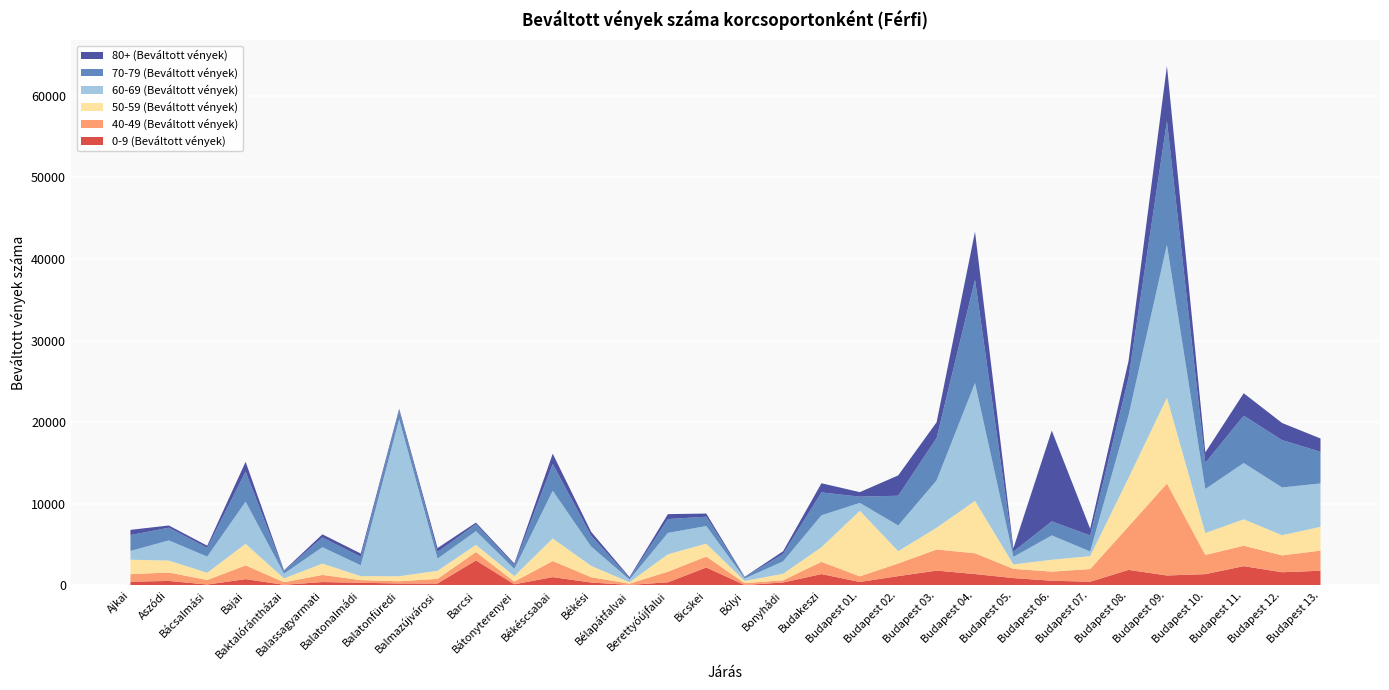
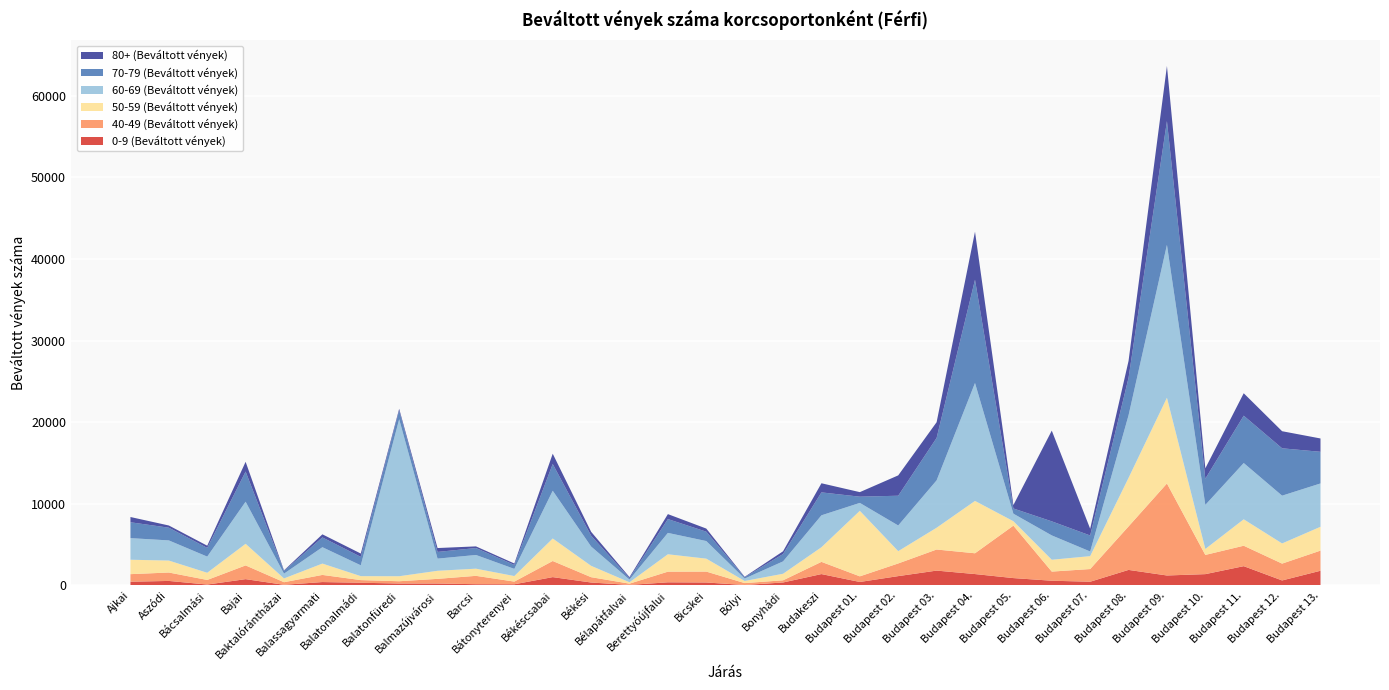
  {
    "0-9 (Beváltott vények)": {
      "Ajkai": 0,
      "Aszódi": 1000,
      "Bajai": 1000,
      "Balassagyarmati": 0,
      "Balatonalmádi": 0,
-     "Barcsi": 3000,
+     "Barcsi": 0,
      "Békéscsabai": 1000,
      "Békési": 0,
      "Berettyóújfalui": 0,
-     "Bicskei": 2000,
+     "Bicskei": 0,
      "Budakeszi": 1000,
      "Budapest 01.": 0,
      "Budapest 02.": 1000,
      "Budapest 03.": 2000,
      "Budapest 04.": 1000,
      "Budapest 05.": 1000,
      "Budapest 06.": 1000,
      "Budapest 07.": 0,
      "Budapest 08.": 2000,
      "Budapest 09.": 1000,
      "Budapest 10.": 1000,
      "Budapest 11.": 2000,
-     "Budapest 12.": 2000,
+     "Budapest 12.": 1000,
      "Budapest 13.": 2000
    },
    "40-49 (Beváltott vények)": {
      "Ajkai": 1000,
      "Aszódi": 1000,
      "Bácsalmási": 1000,
      "Bajai": 2000,
      "Baktalórántházai": 0,
      "Balassagyarmati": 1000,
      "Balatonalmádi": 0,
      "Balmazújvárosi": 1000,
      "Barcsi": 1000,
      "Bátonyterenyei": 0,
      "Békéscsabai": 2000,
      "Békési": 1000,
      "Berettyóújfalui": 1000,
      "Bicskei": 1000,
      "Budakeszi": 1000,
      "Budapest 01.": 1000,
      "Budapest 02.": 2000,
      "Budapest 03.": 3000,
      "Budapest 04.": 3000,
-     "Budapest 05.": 1000,
+     "Budapest 05.": 6000,
      "Budapest 06.": 1000,
      "Budapest 07.": 2000,
      "Budapest 08.": 5000,
      "Budapest 09.": 11000,
      "Budapest 10.": 2000,
      "Budapest 11.": 3000,
      "Budapest 12.": 2000,
      "Budapest 13.": 2000
    },
    "50-59 (Beváltott vények)": {
      "Ajkai": 2000,
      "Aszódi": 1000,
      "Bácsalmási": 1000,
      "Bajai": 3000,
      "Baktalórántházai": 0,
      "Balassagyarmati": 1000,
      "Balatonalmádi": 0,
      "Balatonfüredi": 1000,
      "Balmazújvárosi": 1000,
      "Barcsi": 1000,
      "Bátonyterenyei": 1000,
      "Békéscsabai": 3000,
      "Békési": 1000,
      "Berettyóújfalui": 2000,
      "Bicskei": 2000,
      "Bonyhádi": 1000,
      "Budakeszi": 2000,
      "Budapest 01.": 8000,
      "Budapest 02.": 2000,
      "Budapest 03.": 3000,
      "Budapest 04.": 6000,
      "Budapest 05.": 1000,
      "Budapest 06.": 1000,
      "Budapest 07.": 2000,
      "Budapest 08.": 6000,
      "Budapest 09.": 10000,
-     "Budapest 10.": 3000,
+     "Budapest 10.": 1000,
      "Budapest 11.": 3000,
      "Budapest 12.": 2000,
      "Budapest 13.": 3000
    },
    "60-69 (Beváltott vények)": {
-     "Ajkai": 1000,
+     "Ajkai": 3000,
      "Aszódi": 2000,
      "Bácsalmási": 2000,
      "Bajai": 5000,
      "Baktalórántházai": 1000,
      "Balassagyarmati": 2000,
      "Balatonalmádi": 1000,
      "Balatonfüredi": 19000,
      "Balmazújvárosi": 1000,
      "Barcsi": 2000,
      "Bátonyterenyei": 1000,
      "Békéscsabai": 6000,
      "Békési": 2000,
      "Berettyóújfalui": 3000,
      "Bicskei": 2000,
      "Bonyhádi": 2000,
      "Budakeszi": 4000,
      "Budapest 01.": 1000,
      "Budapest 02.": 3000,
      "Budapest 03.": 6000,
      "Budapest 04.": 14000,
      "Budapest 05.": 1000,
      "Budapest 06.": 3000,
      "Budapest 07.": 1000,
      "Budapest 08.": 8000,
      "Budapest 09.": 19000,
      "Budapest 10.": 5000,
      "Budapest 11.": 7000,
      "Budapest 12.": 6000,
      "Budapest 13.": 5000
    },
    "70-79 (Beváltott vények)": {
      "Ajkai": 2000,
      "Bajai": 4000,
      "Balassagyarmati": 1000,
      "Balatonalmádi": 1000,
      "Balmazújvárosi": 1000,
      "Békéscsabai": 3000,
      "Békési": 1000,
      "Berettyóújfalui": 2000,
      "Bicskei": 1000,
      "Bonyhádi": 1000,
      "Budakeszi": 3000,
      "Budapest 01.": 1000,
      "Budapest 02.": 4000,
      "Budapest 03.": 5000,
      "Budapest 04.": 13000,
      "Budapest 05.": 1000,
      "Budapest 06.": 2000,
      "Budapest 07.": 2000,
      "Budapest 08.": 5000,
      "Budapest 09.": 15000,
      "Budapest 10.": 3000,
      "Budapest 11.": 6000,
      "Budapest 12.": 6000,
      "Budapest 13.": 4000
    },
    "80+ (Beváltott vények)": {
      "Ajkai": 1000,
      "Bajai": 1000,
      "Balassagyarmati": 0,
      "Balatonalmádi": 0,
      "Balmazújvárosi": 0,
      "Békéscsabai": 1000,
      "Békési": 0,
      "Berettyóújfalui": 1000,
      "Bicskei": 0,
      "Bonyhádi": 0,
      "Budakeszi": 1000,
      "Budapest 01.": 1000,
      "Budapest 02.": 2000,
      "Budapest 03.": 2000,
      "Budapest 04.": 6000,
      "Budapest 05.": 0,
      "Budapest 06.": 11000,
      "Budapest 07.": 1000,
      "Budapest 08.": 2000,
      "Budapest 09.": 7000,
      "Budapest 10.": 1000,
      "Budapest 11.": 3000,
      "Budapest 12.": 2000,
      "Budapest 13.": 2000
    }
  }
